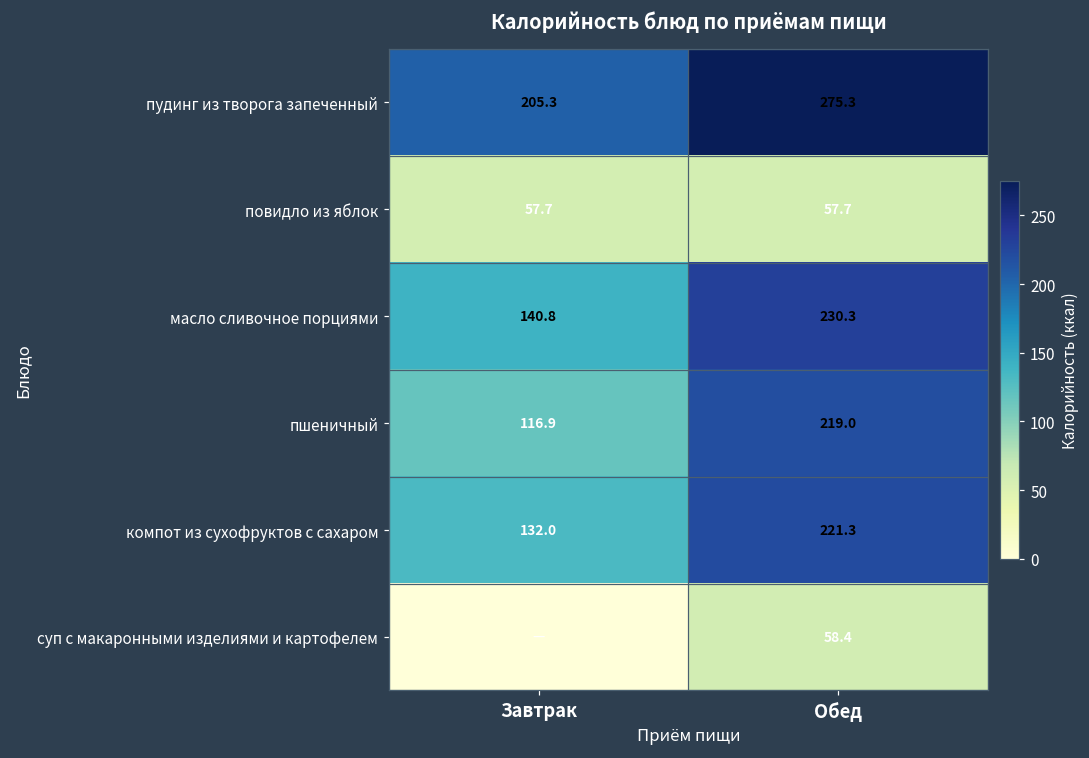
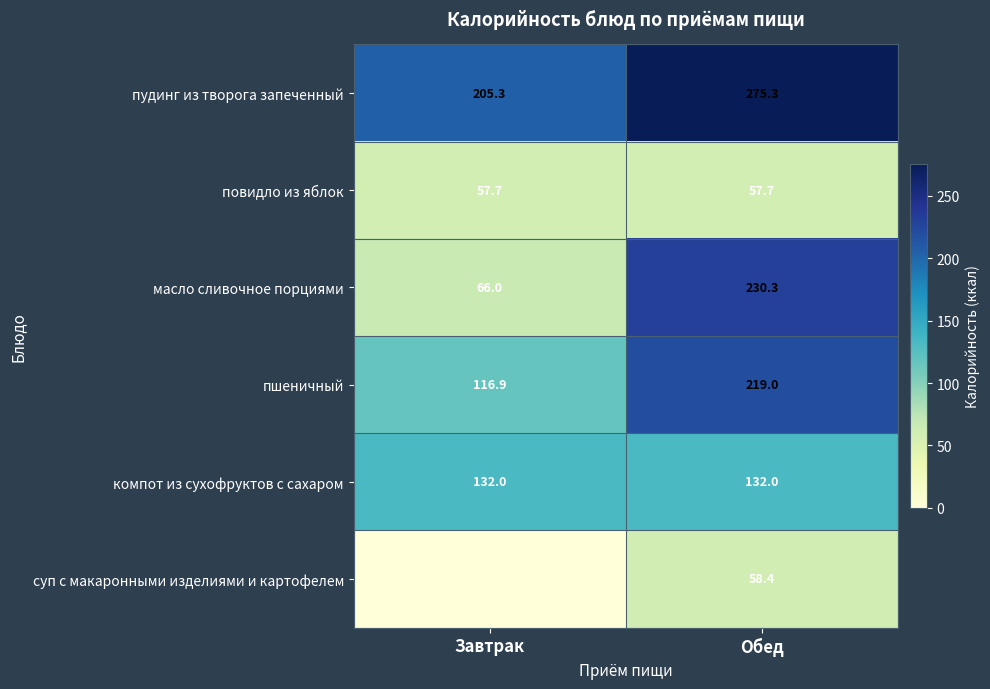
  {
    "пудинг из творога запеченный": {
      "Завтрак": 205.3,
      "Обед": 275.3
    },
    "повидло из яблок": {
      "Завтрак": 57.7,
      "Обед": 57.7
    },
    "масло сливочное порциями": {
-     "Завтрак": 140.8,
+     "Завтрак": 66.0,
      "Обед": 230.3
    },
    "пшеничный": {
      "Завтрак": 116.9,
      "Обед": 219.0
    },
    "компот из сухофруктов с сахаром": {
      "Завтрак": 132.0,
-     "Обед": 221.3
+     "Обед": 132.0
    },
    "суп с макаронными изделиями и картофелем": {
      "Обед": 58.4
    }
  }
